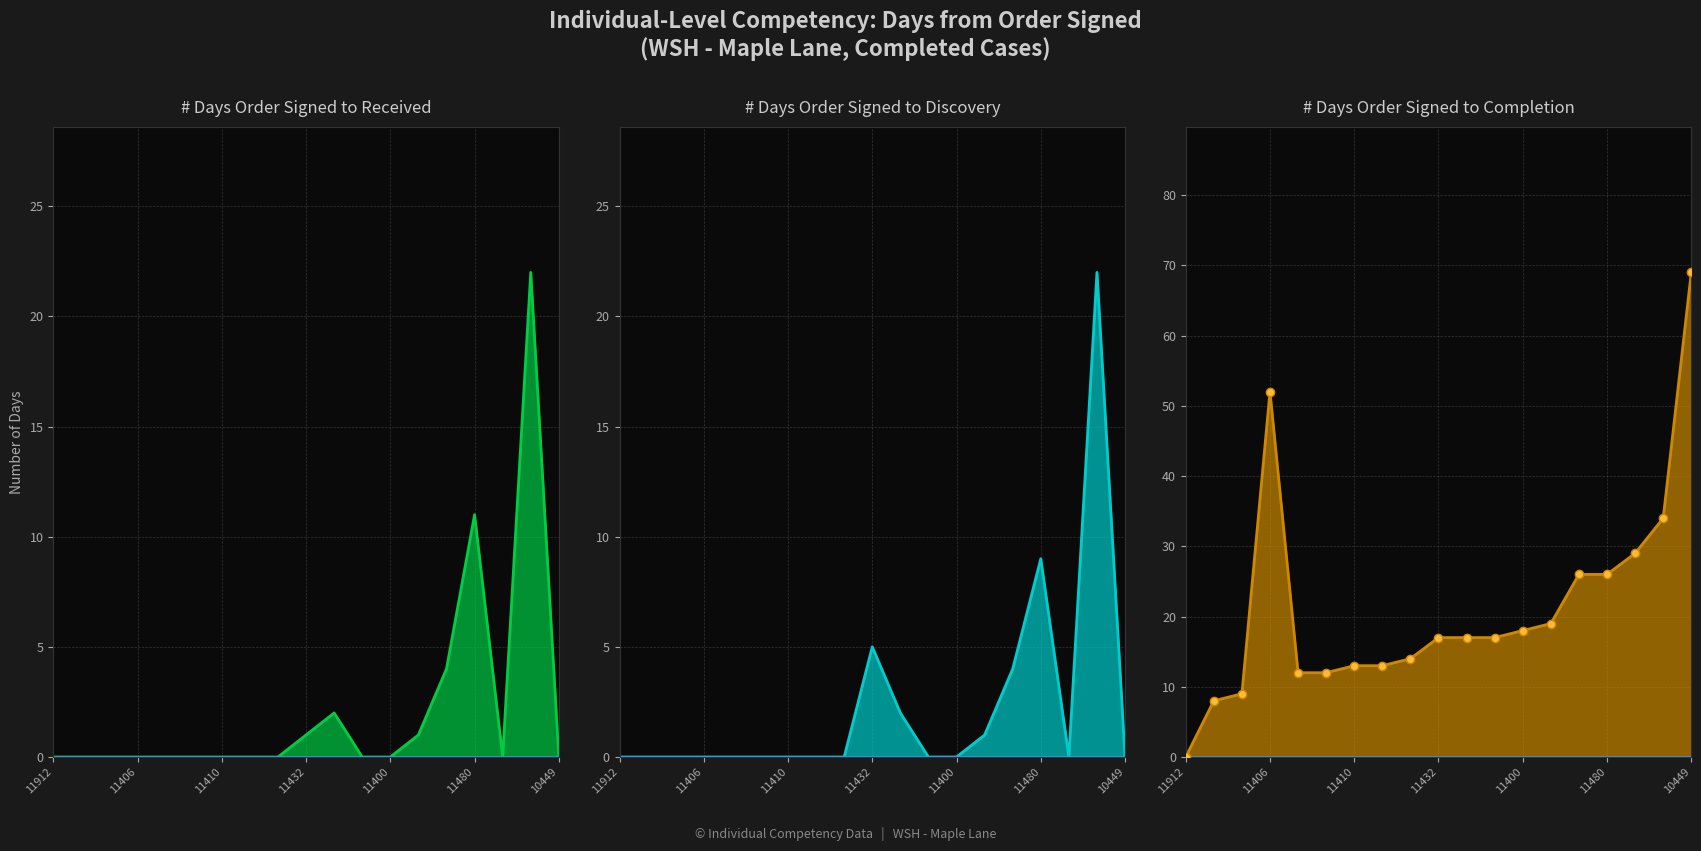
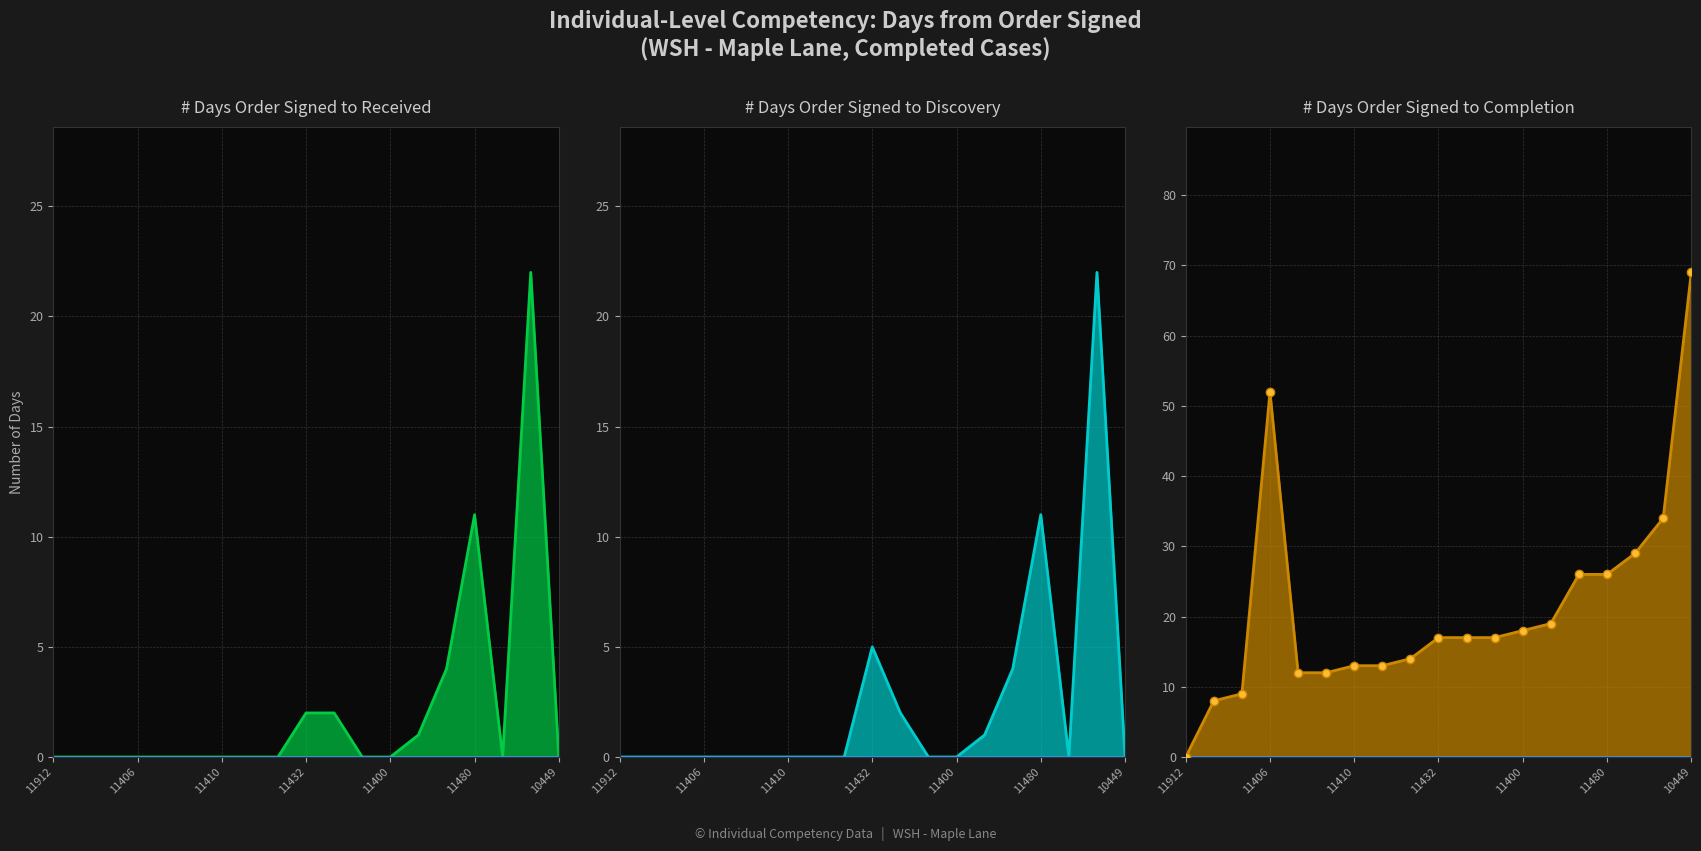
  {
    "# Days Order Signed to Received": {
      "11912": 0,
      "11406": 0,
      "11410": 0,
-     "11432": 1,
+     "11432": 2,
      "11400": 0,
      "11480": 11,
      "10449": 0
    },
    "# Days Order Signed to Discovery": {
      "11912": 0,
      "11406": 0,
      "11410": 0,
      "11432": 5,
      "11400": 0,
-     "11480": 9,
+     "11480": 11,
      "10449": 0
    },
    "# Days Order Signed to Completion": {
      "11912": 0,
      "11406": 52,
      "11410": 13,
      "11432": 17,
      "11400": 18,
      "11480": 26,
      "10449": 69
    }
  }
